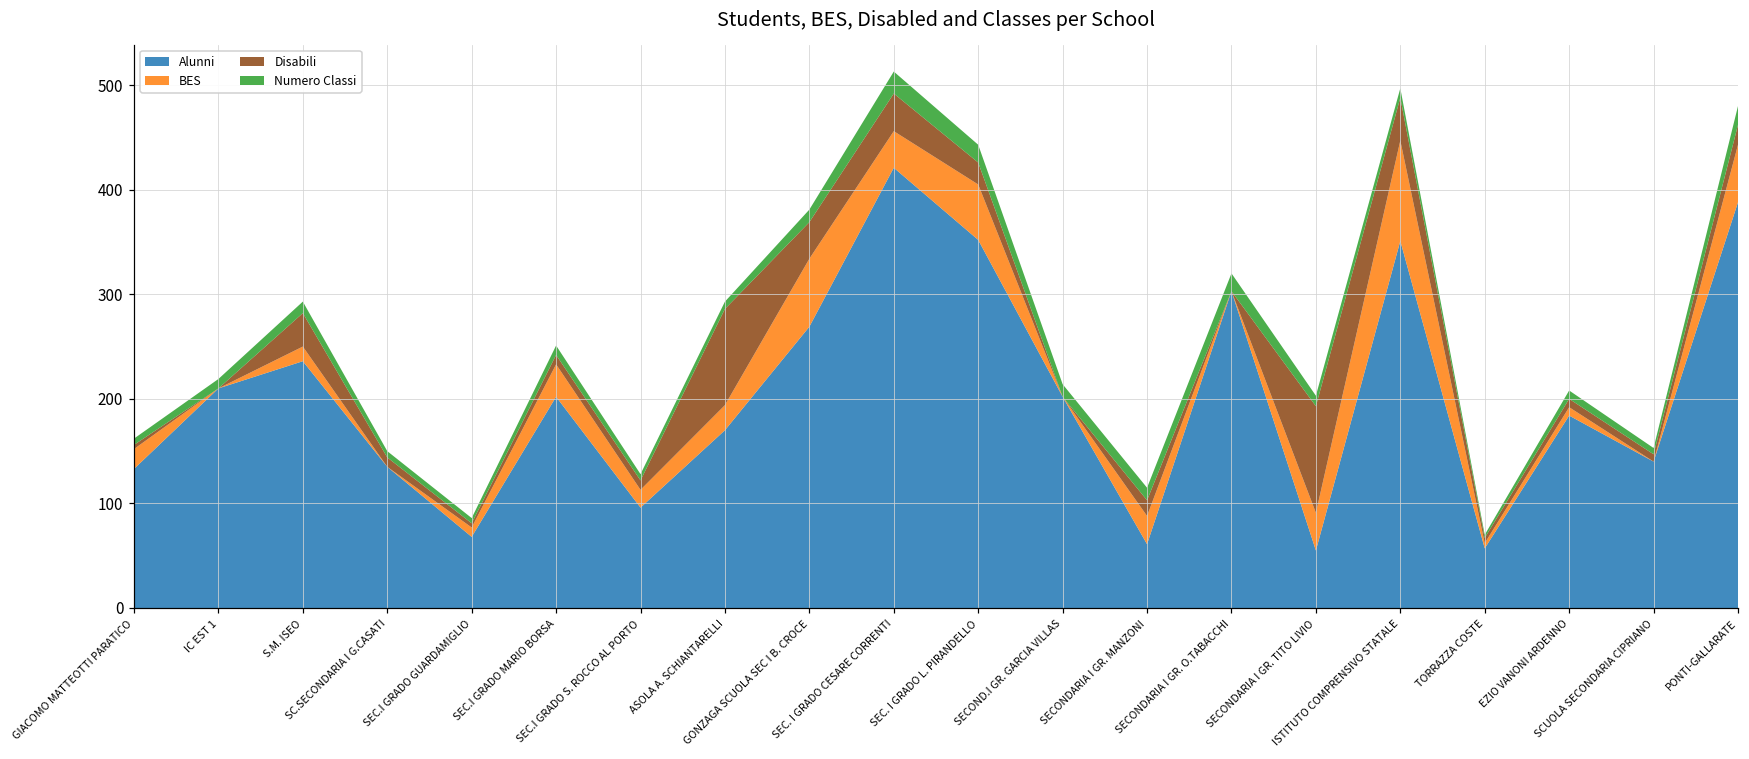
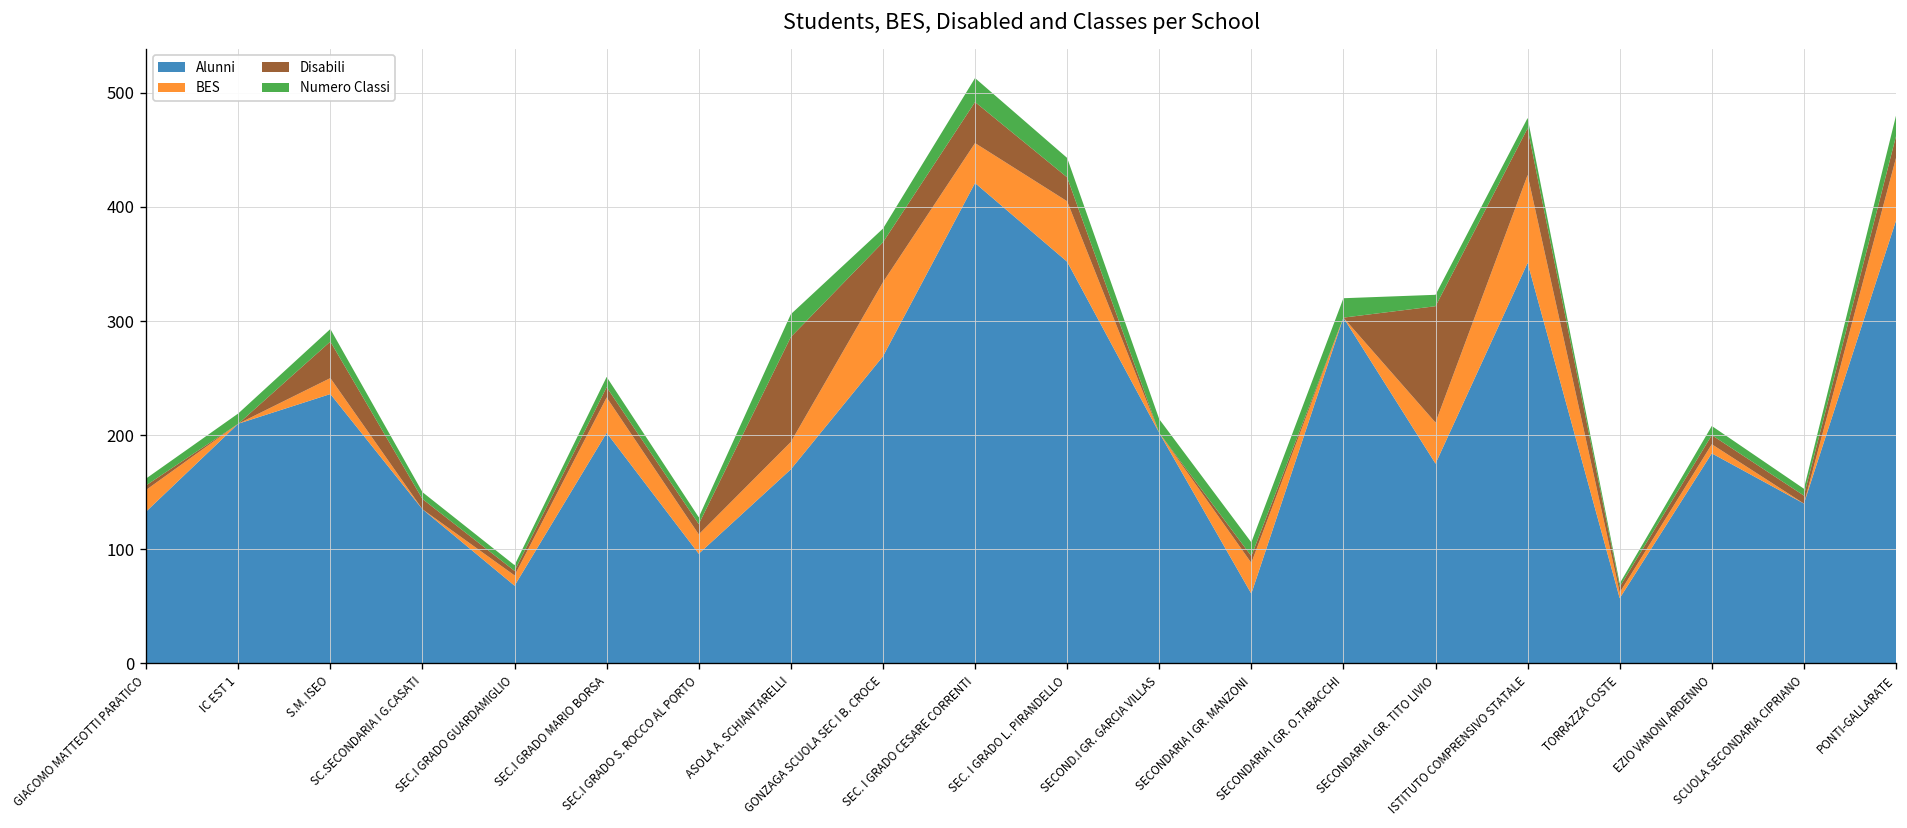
  {
    "Alunni": {
      "GIACOMO MATTEOTTI PARATICO": 130,
      "S.M. ISEO": 240,
      "SEC.I GRADO GUARDAMIGLIO": 70,
      "SEC.I GRADO MARIO BORSA": 200,
      "SEC.I GRADO S. ROCCO AL PORTO": 100,
      "ASOLA A. SCHIANTARELLI": 170,
      "GONZAGA SCUOLA SEC I B. CROCE": 270,
      "SEC. I GRADO CESARE CORRENTI": 420,
      "SEC. I GRADO L. PIRANDELLO": 350,
      "SECONDARIA I GR. MANZONI": 60,
-     "SECONDARIA I GR. TITO LIVIO": 60,
+     "SECONDARIA I GR. TITO LIVIO": 180,
      "ISTITUTO COMPRENSIVO STATALE": 350,
      "TORRAZZA COSTE": 60,
      "EZIO VANONI ARDENNO": 180,
      "PONTI-GALLARATE": 390
    },
    "BES": {
      "GIACOMO MATTEOTTI PARATICO": 20,
      "S.M. ISEO": 10,
      "SEC.I GRADO GUARDAMIGLIO": 10,
      "SEC.I GRADO MARIO BORSA": 30,
      "SEC.I GRADO S. ROCCO AL PORTO": 20,
      "ASOLA A. SCHIANTARELLI": 20,
      "GONZAGA SCUOLA SEC I B. CROCE": 70,
      "SEC. I GRADO CESARE CORRENTI": 40,
      "SEC. I GRADO L. PIRANDELLO": 50,
      "SECONDARIA I GR. MANZONI": 30,
      "SECONDARIA I GR. TITO LIVIO": 40,
-     "ISTITUTO COMPRENSIVO STATALE": 100,
+     "ISTITUTO COMPRENSIVO STATALE": 80,
      "TORRAZZA COSTE": 10,
      "EZIO VANONI ARDENNO": 10,
      "PONTI-GALLARATE": 60
    },
    "Disabili": {
      "GIACOMO MATTEOTTI PARATICO": 0,
      "S.M. ISEO": 30,
      "SC.SECONDARIA I G.CASATI": 10,
      "SEC.I GRADO GUARDAMIGLIO": 0,
      "SEC.I GRADO MARIO BORSA": 10,
      "SEC.I GRADO S. ROCCO AL PORTO": 10,
      "ASOLA A. SCHIANTARELLI": 90,
      "GONZAGA SCUOLA SEC I B. CROCE": 40,
      "SEC. I GRADO CESARE CORRENTI": 40,
      "SEC. I GRADO L. PIRANDELLO": 20,
-     "SECONDARIA I GR. MANZONI": 20,
+     "SECONDARIA I GR. MANZONI": 10,
      "SECONDARIA I GR. TITO LIVIO": 100,
      "ISTITUTO COMPRENSIVO STATALE": 40,
      "TORRAZZA COSTE": 10,
      "EZIO VANONI ARDENNO": 10,
      "SCUOLA SECONDARIA CIPRIANO": 10,
      "PONTI-GALLARATE": 20
    },
    "Numero Classi": {
      "GIACOMO MATTEOTTI PARATICO": 10,
      "IC EST 1": 10,
      "S.M. ISEO": 10,
      "SC.SECONDARIA I G.CASATI": 10,
      "SEC.I GRADO GUARDAMIGLIO": 10,
      "SEC.I GRADO MARIO BORSA": 10,
      "SEC.I GRADO S. ROCCO AL PORTO": 10,
-     "ASOLA A. SCHIANTARELLI": 10,
+     "ASOLA A. SCHIANTARELLI": 20,
      "GONZAGA SCUOLA SEC I B. CROCE": 10,
      "SEC. I GRADO CESARE CORRENTI": 20,
      "SEC. I GRADO L. PIRANDELLO": 20,
      "SECOND.I GR. GARCIA VILLAS": 10,
      "SECONDARIA I GR. MANZONI": 10,
      "SECONDARIA I GR. O.TABACCHI": 20,
      "SECONDARIA I GR. TITO LIVIO": 10,
      "ISTITUTO COMPRENSIVO STATALE": 10,
      "TORRAZZA COSTE": 0,
      "EZIO VANONI ARDENNO": 10,
      "SCUOLA SECONDARIA CIPRIANO": 10,
      "PONTI-GALLARATE": 20
    }
  }
